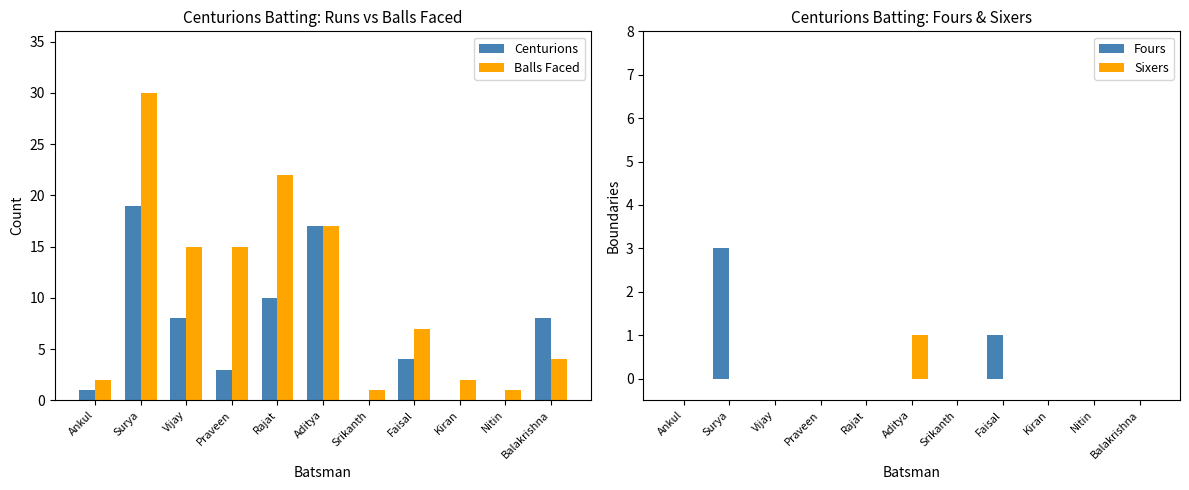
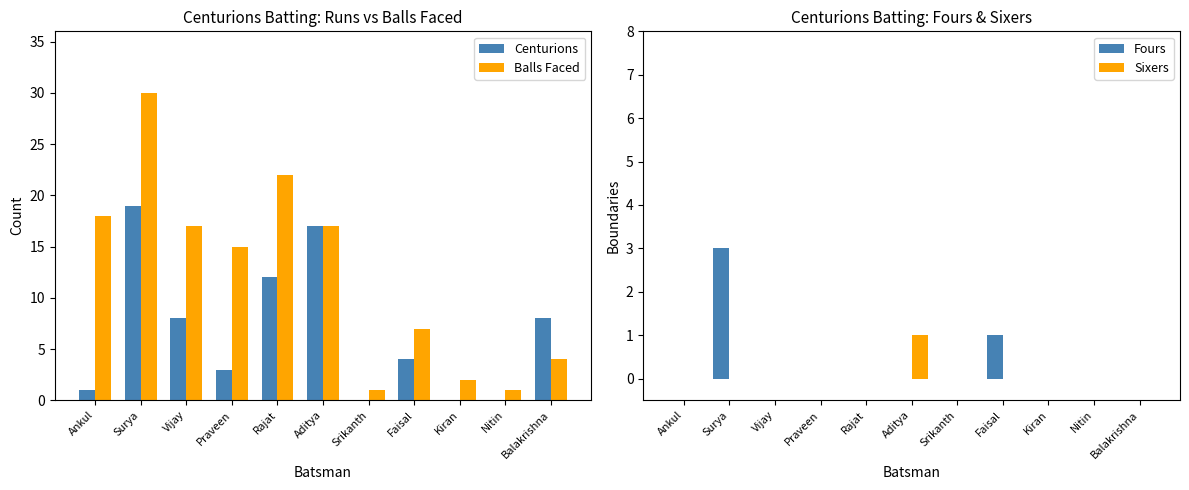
  {
    "Centurions Batting: Runs vs Balls Faced": {
      "Centurions": {
        "Ankul": 1,
        "Surya": 19,
        "Vijay": 8,
        "Praveen": 3,
-       "Rajat": 10,
+       "Rajat": 12,
        "Aditya": 17,
        "Srikanth": 0,
        "Faisal": 4,
        "Kiran": 0,
        "Nitin": 0,
        "Balakrishna": 8
      },
      "Balls Faced": {
-       "Ankul": 2,
+       "Ankul": 18,
        "Surya": 30,
-       "Vijay": 15,
+       "Vijay": 17,
        "Praveen": 15,
        "Rajat": 22,
        "Aditya": 17,
        "Srikanth": 1,
        "Faisal": 7,
        "Kiran": 2,
        "Nitin": 1,
        "Balakrishna": 4
      }
    },
    "Centurions Batting: Fours & Sixers": {
      "Fours": {
        "Ankul": 0.0,
        "Surya": 3.0,
        "Vijay": 0.0,
        "Praveen": 0.0,
        "Rajat": 0.0,
        "Aditya": 0.0,
        "Srikanth": 0.0,
        "Faisal": 1.0,
        "Kiran": 0.0,
        "Nitin": 0.0,
        "Balakrishna": 0.0
      },
      "Sixers": {
        "Ankul": 0.0,
        "Surya": 0.0,
        "Vijay": 0.0,
        "Praveen": 0.0,
        "Rajat": 0.0,
        "Aditya": 1.0,
        "Srikanth": 0.0,
        "Faisal": 0.0,
        "Kiran": 0.0,
        "Nitin": 0.0,
        "Balakrishna": 0.0
      }
    }
  }
